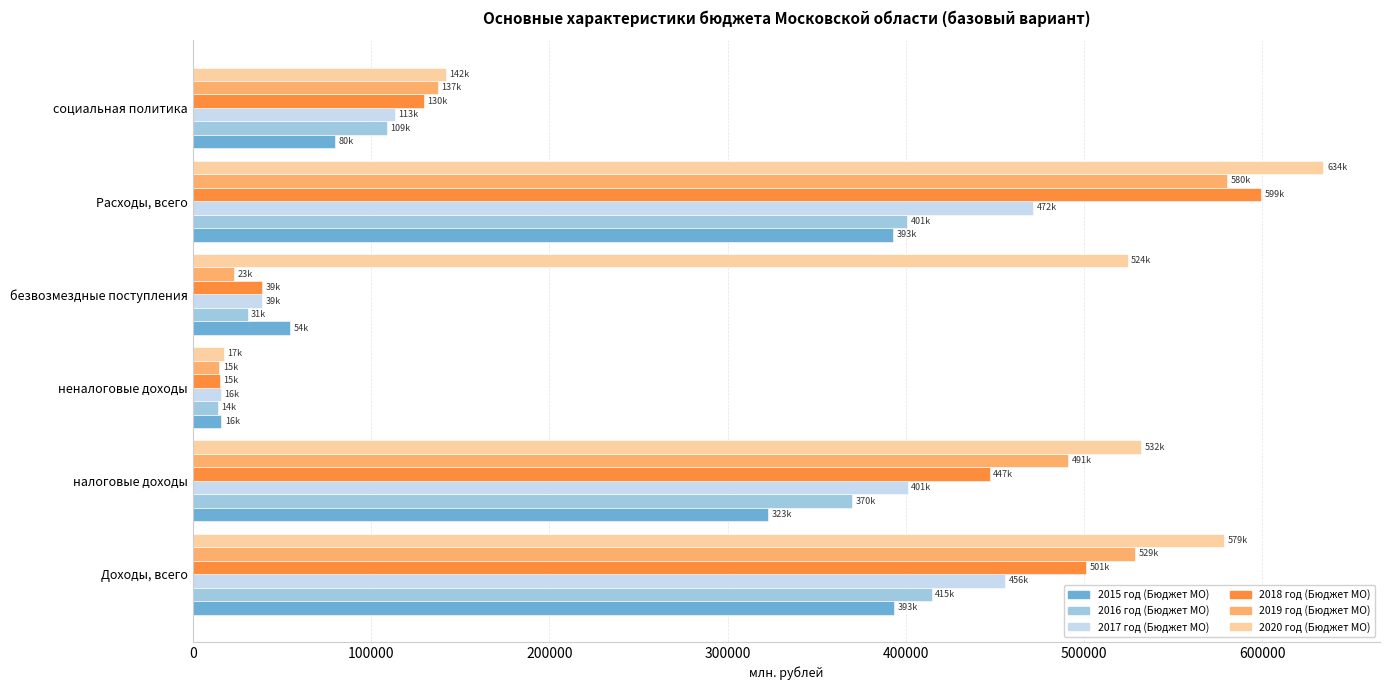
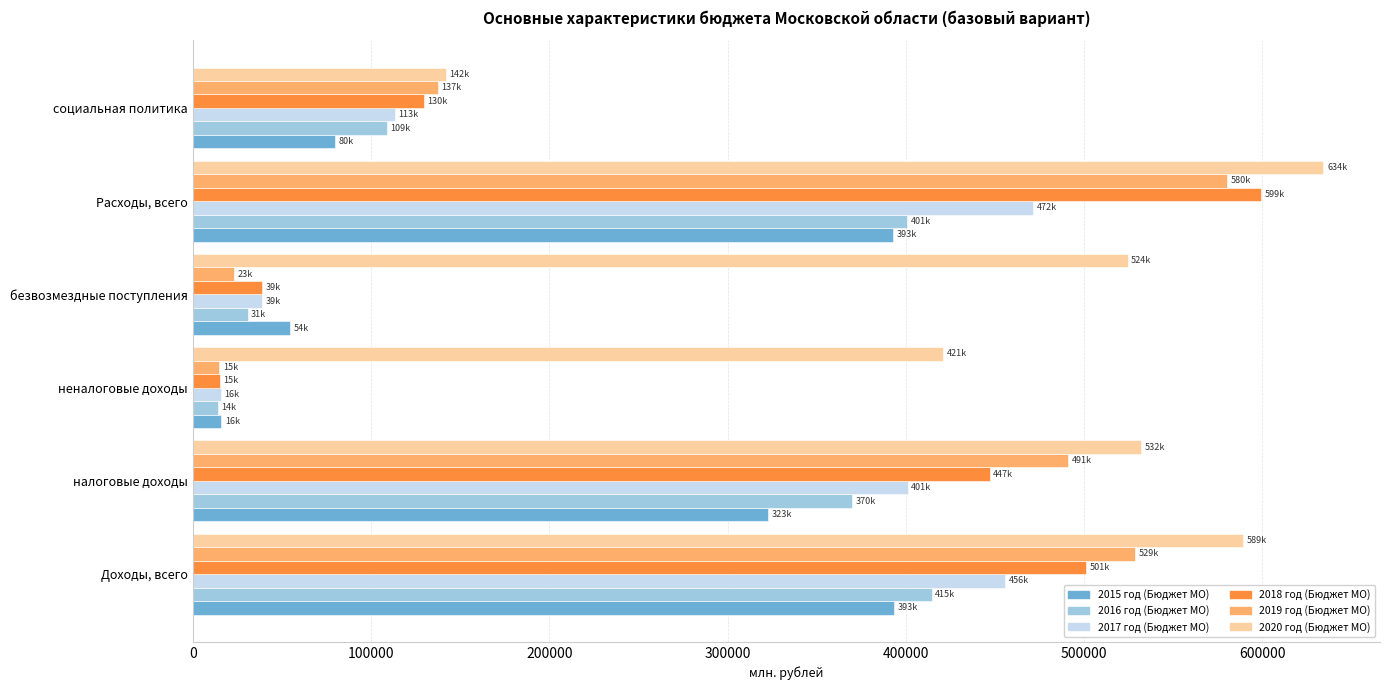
  {
    "2020 год (Бюджет МО)": {
      "социальная политика": "142k",
      "Расходы, всего": "634k",
      "безвозмездные поступления": "524k",
-     "неналоговые доходы": "17k",
+     "неналоговые доходы": "421k",
      "налоговые доходы": "532k",
-     "Доходы, всего": "579k"
+     "Доходы, всего": "589k"
    }
  }
